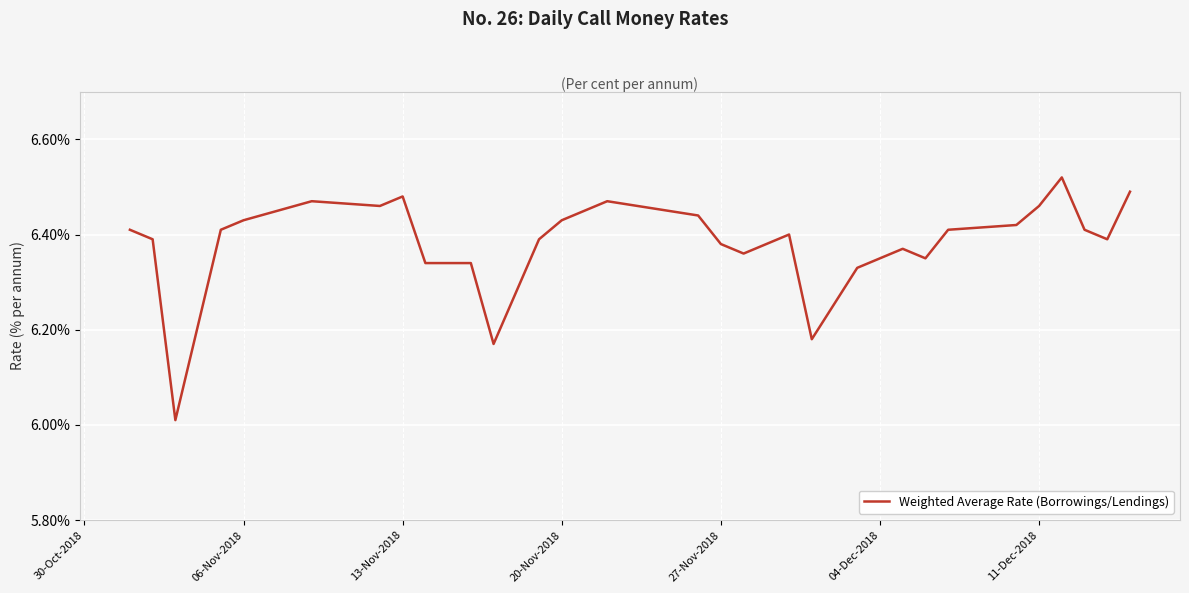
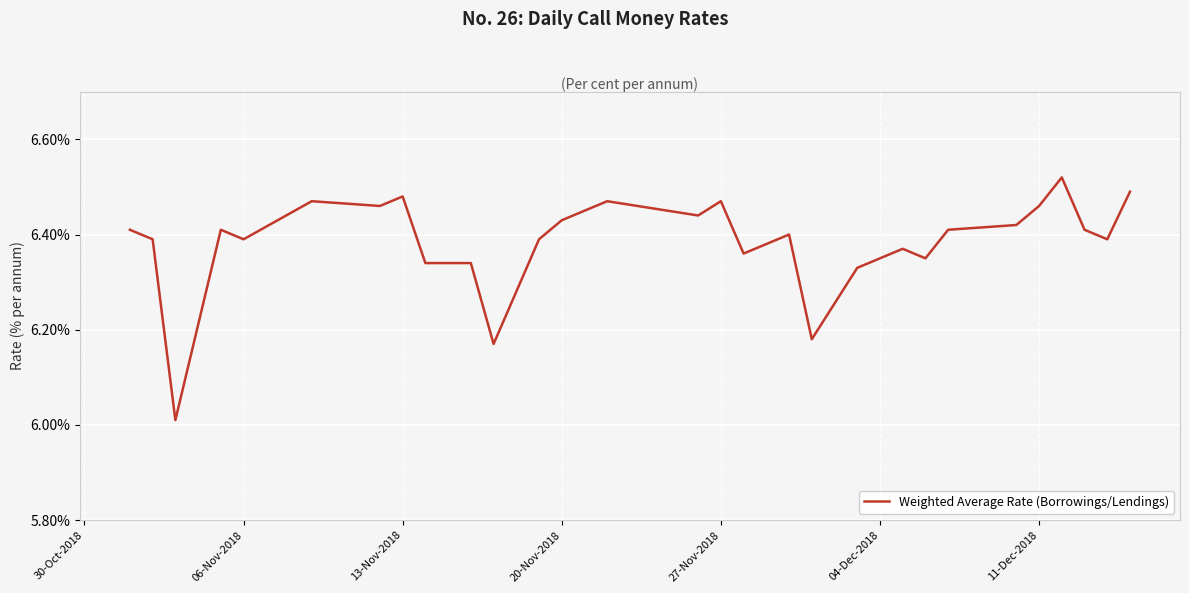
  {
-   "06-Nov-2018": "6.43%",
+   "06-Nov-2018": "6.39%",
    "13-Nov-2018": "6.48%",
    "20-Nov-2018": "6.43%",
-   "27-Nov-2018": "6.38%",
+   "27-Nov-2018": "6.47%",
    "04-Dec-2018": "6.35%",
    "11-Dec-2018": "6.46%"
  }
